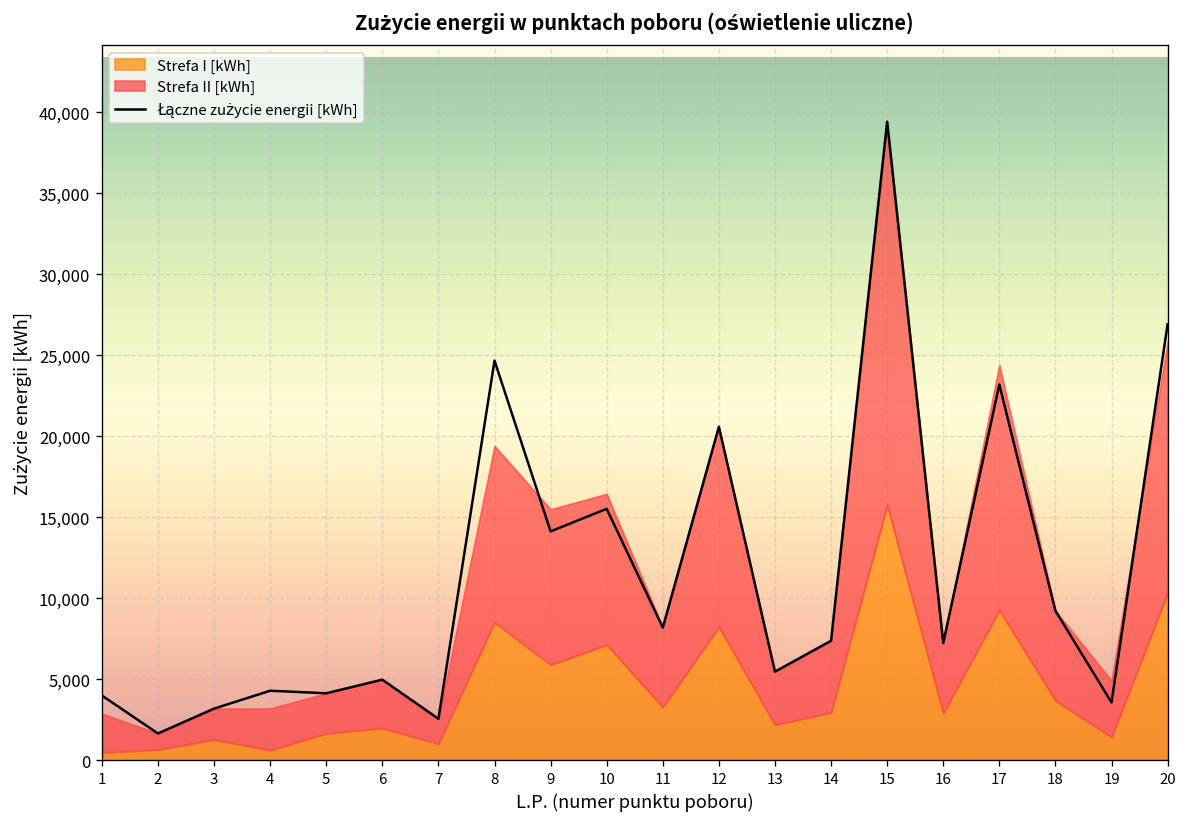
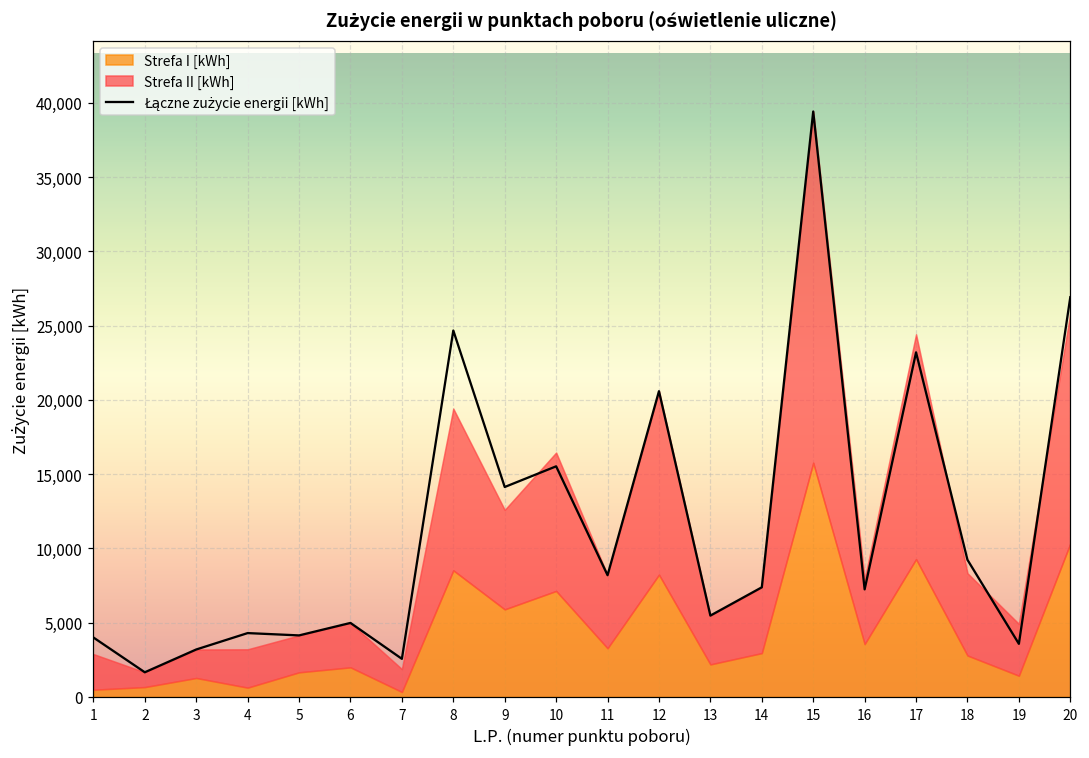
  {
    "Łączne zużycie energii [kWh]": {
      "1": "4,000",
      "4": "4,300",
      "8": "24,700",
      "9": "14,100",
      "10": "15,500",
      "17": "23,200",
      "19": "3,600",
      "20": "26,900"
    },
    "Strefa I [kWh]": {
      "1": "500",
      "2": "700",
      "3": "1,300",
      "4": "600",
      "5": "1,700",
      "6": "2,000",
-     "7": "1,000",
+     "7": "300",
      "8": "8,500",
      "9": "5,900",
      "10": "7,100",
      "11": "3,300",
      "12": "8,200",
      "13": "2,200",
      "14": "3,000",
      "15": "15,800",
-     "16": "2,900",
+     "16": "3,600",
      "17": "9,300",
-     "18": "3,700",
+     "18": "2,800",
      "19": "1,400",
      "20": "10,300"
    },
    "Strefa II [kWh]": {
      "1": "2,400",
      "4": "2,600",
      "8": "10,900",
-     "9": "9,600",
+     "9": "6,700",
      "10": "9,300",
      "17": "15,100",
      "19": "3,500",
      "20": "15,500"
    }
  }
